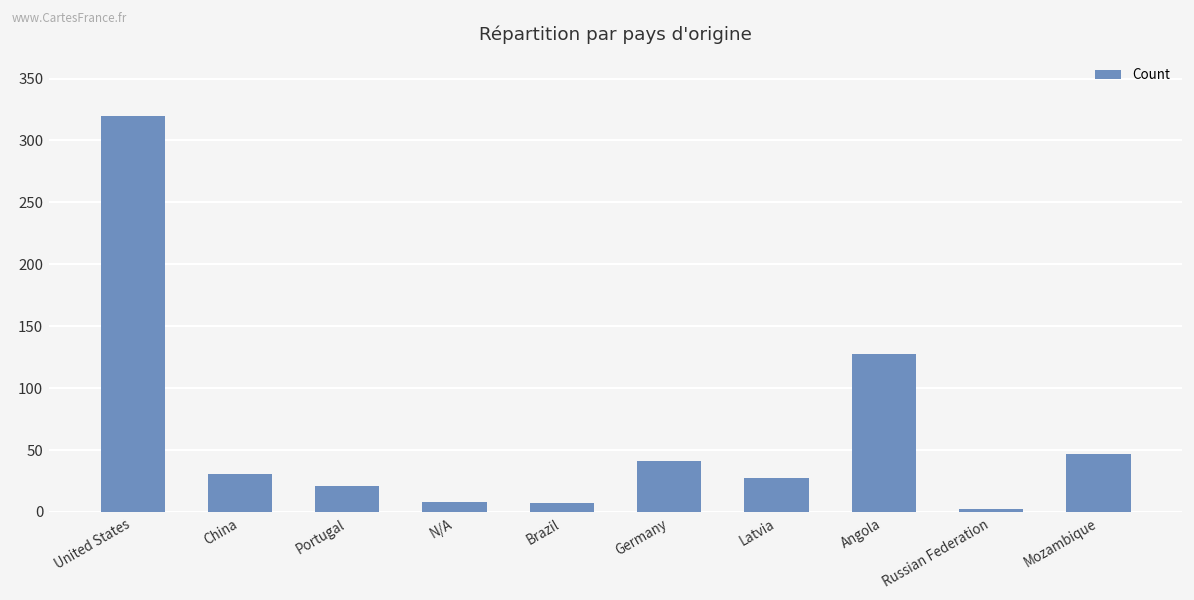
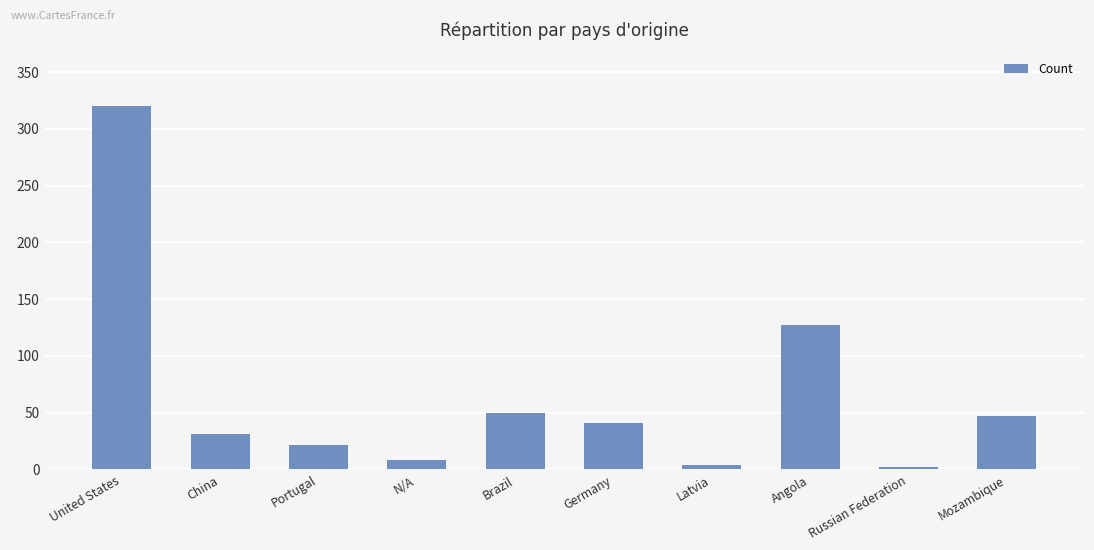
  {
    "United States": 320,
    "China": 31,
    "Portugal": 21,
    "N/A": 8,
-   "Brazil": 8,
+   "Brazil": 49,
    "Germany": 41,
-   "Latvia": 27,
+   "Latvia": 4,
    "Angola": 127,
    "Mozambique": 47
  }
